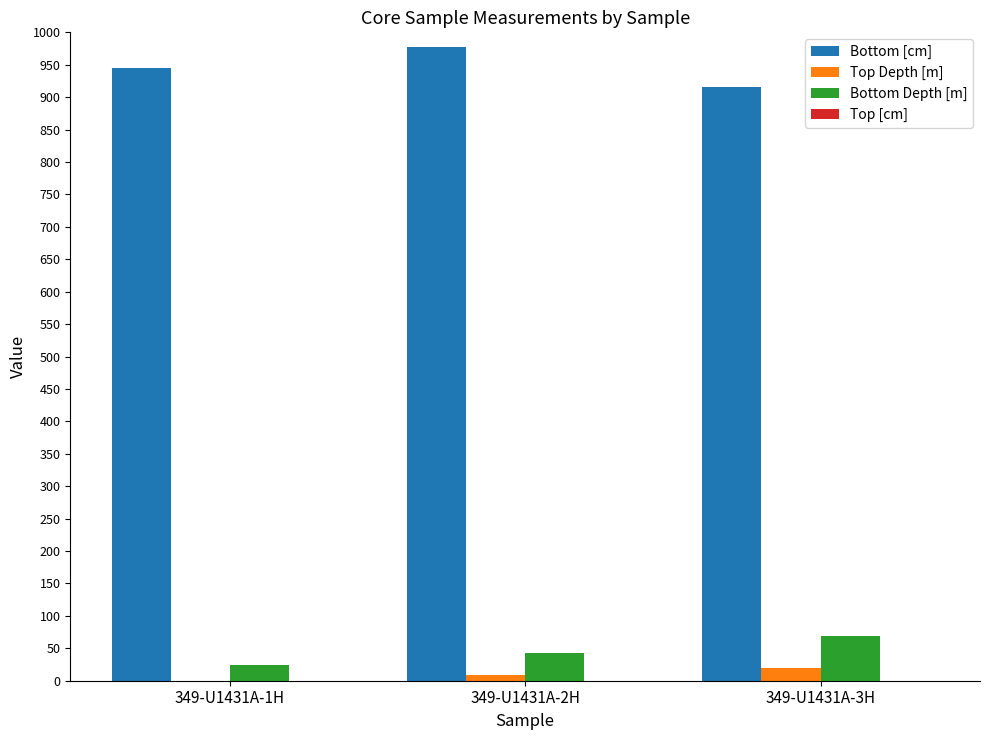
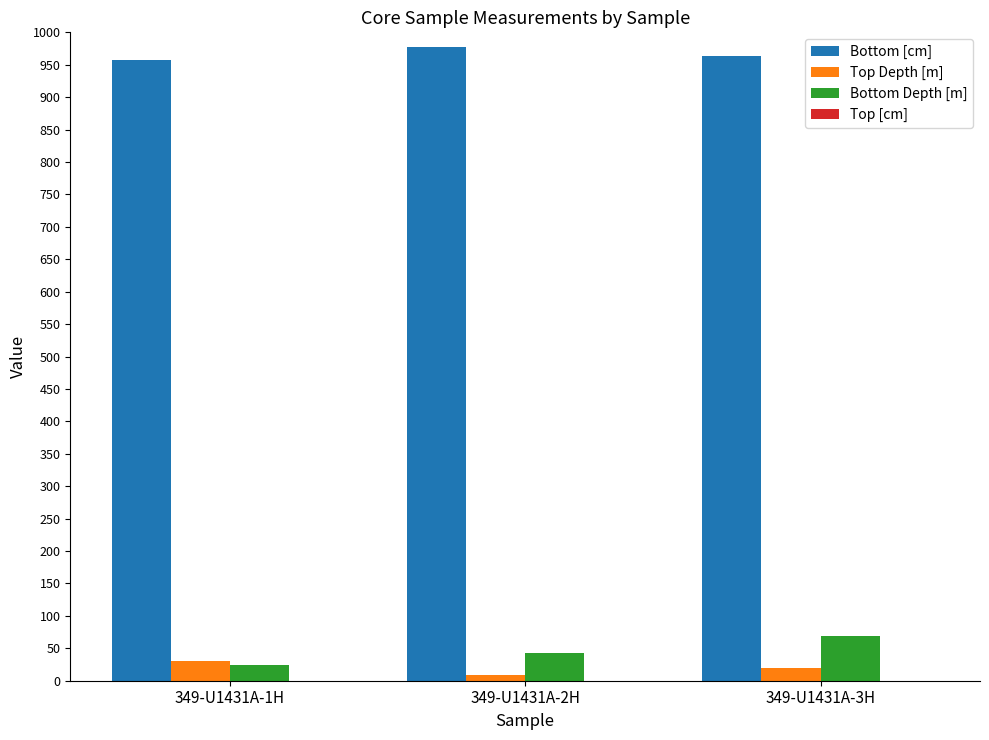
  {
    "Bottom [cm]": {
-     "349-U1431A-1H": 950,
+     "349-U1431A-1H": 960,
      "349-U1431A-2H": 980,
-     "349-U1431A-3H": 920
+     "349-U1431A-3H": 960
    },
    "Top Depth [m]": {
-     "349-U1431A-1H": 0,
+     "349-U1431A-1H": 30,
      "349-U1431A-2H": 10,
      "349-U1431A-3H": 20
    },
    "Bottom Depth [m]": {
      "349-U1431A-1H": 20,
      "349-U1431A-2H": 40,
      "349-U1431A-3H": 70
    },
    "Top [cm]": {
      "349-U1431A-1H": 0,
      "349-U1431A-2H": 0,
      "349-U1431A-3H": 0
    }
  }
